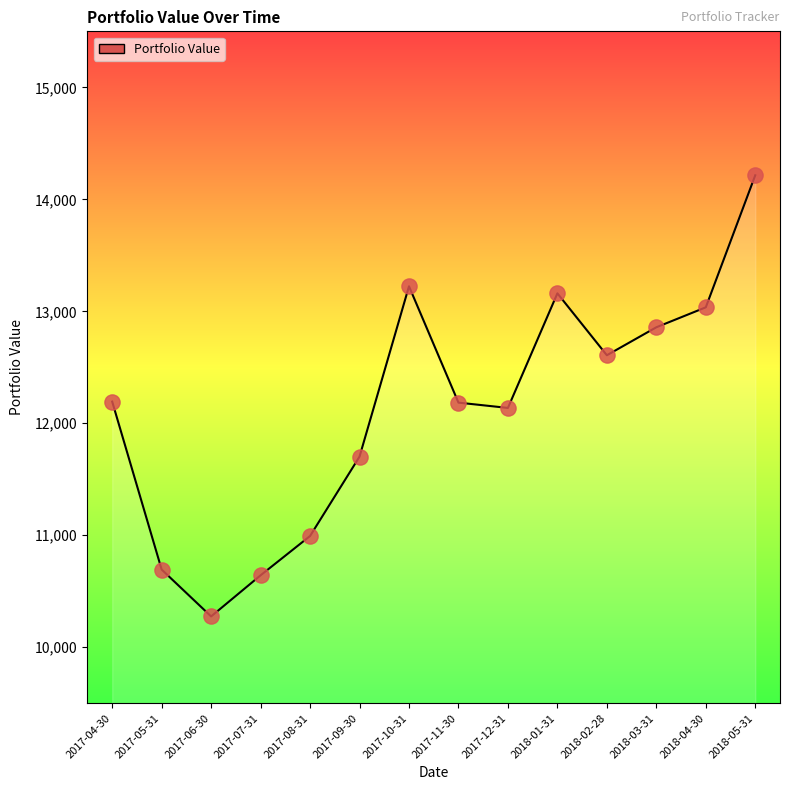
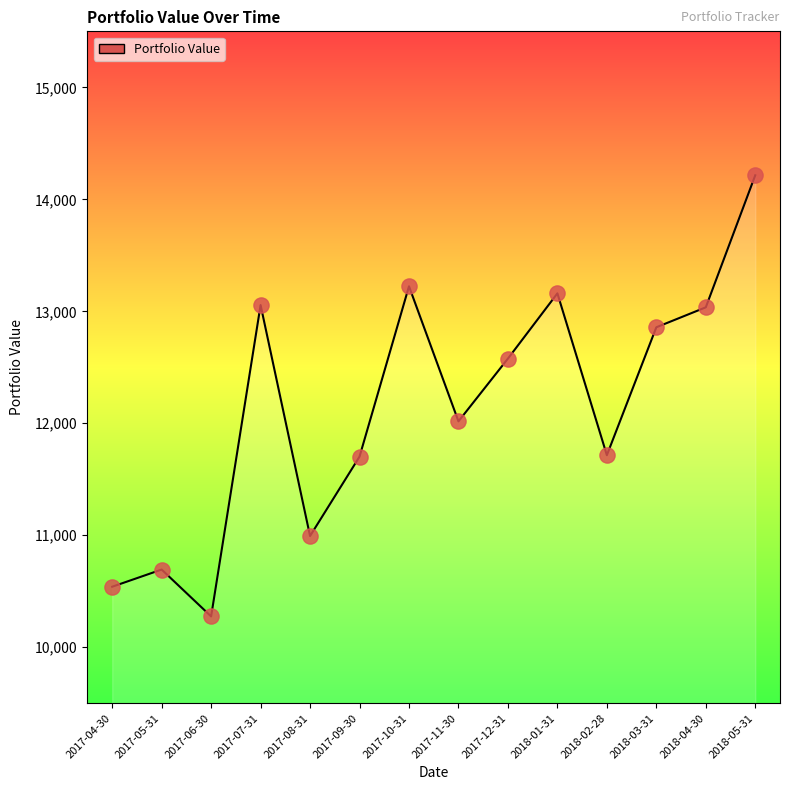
  {
-   "2017-04-30": "12,190",
+   "2017-04-30": "10,540",
    "2017-05-31": "10,690",
    "2017-06-30": "10,280",
-   "2017-07-31": "10,640",
+   "2017-07-31": "13,060",
    "2017-08-31": "10,990",
    "2017-09-30": "11,700",
    "2017-10-31": "13,220",
-   "2017-11-30": "12,180",
-   "2017-12-31": "12,140",
+   "2017-11-30": "12,020",
+   "2017-12-31": "12,580",
    "2018-01-31": "13,160",
-   "2018-02-28": "12,610",
+   "2018-02-28": "11,720",
    "2018-03-31": "12,860",
    "2018-04-30": "13,040",
    "2018-05-31": "14,210"
  }
